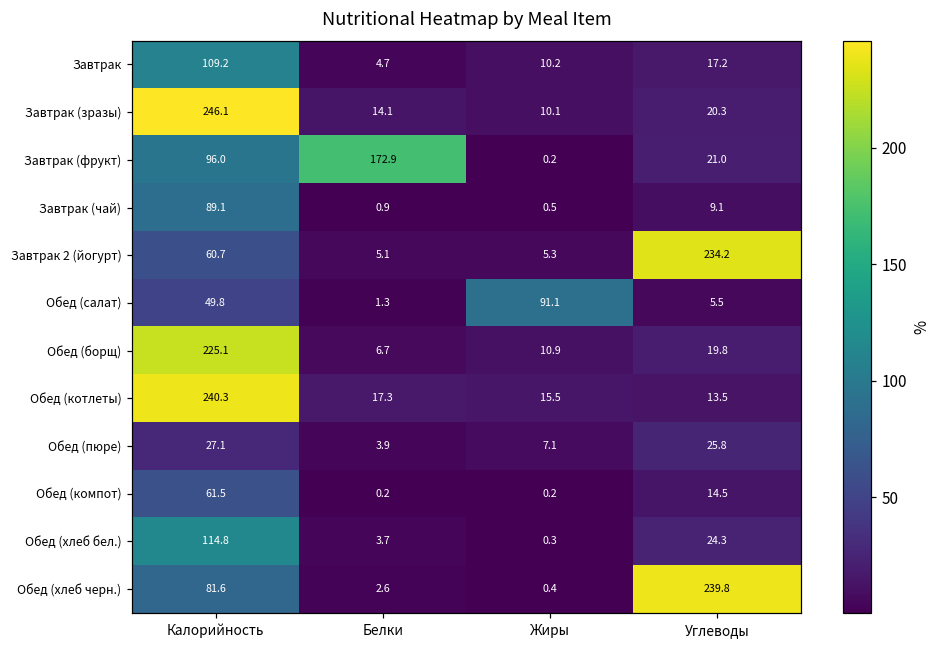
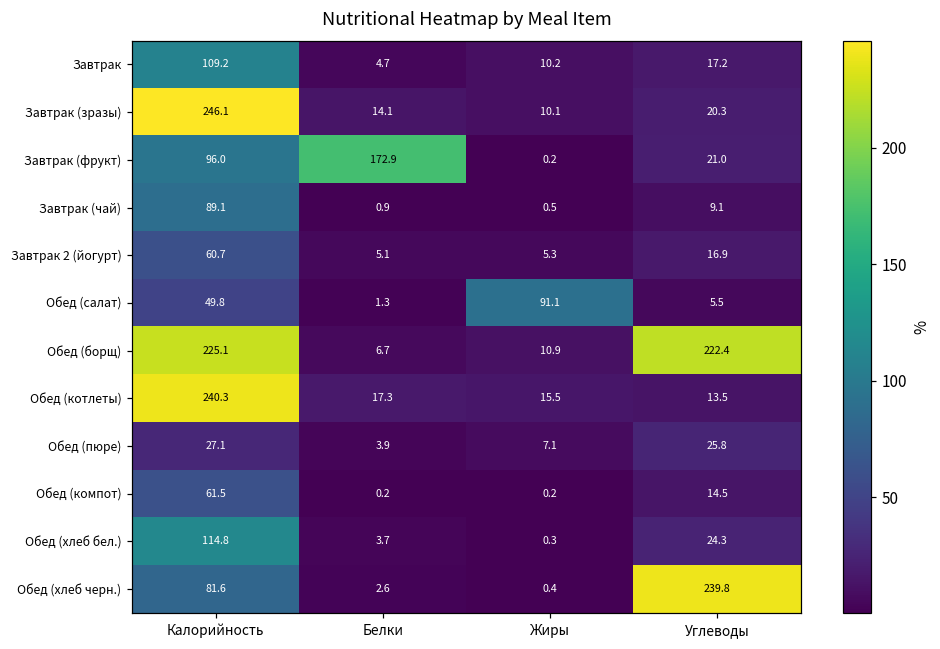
  {
    "Завтрак": {
      "Калорийность": 109.2,
      "Белки": 4.7,
      "Жиры": 10.2,
      "Углеводы": 17.2
    },
    "Завтрак (зразы)": {
      "Калорийность": 246.1,
      "Белки": 14.1,
      "Жиры": 10.1,
      "Углеводы": 20.3
    },
    "Завтрак (фрукт)": {
      "Калорийность": 96.0,
      "Белки": 172.9,
      "Жиры": 0.2,
      "Углеводы": 21.0
    },
    "Завтрак (чай)": {
      "Калорийность": 89.1,
      "Белки": 0.9,
      "Жиры": 0.5,
      "Углеводы": 9.1
    },
    "Завтрак 2 (йогурт)": {
      "Калорийность": 60.7,
      "Белки": 5.1,
      "Жиры": 5.3,
-     "Углеводы": 234.2
+     "Углеводы": 16.9
    },
    "Обед (салат)": {
      "Калорийность": 49.8,
      "Белки": 1.3,
      "Жиры": 91.1,
      "Углеводы": 5.5
    },
    "Обед (борщ)": {
      "Калорийность": 225.1,
      "Белки": 6.7,
      "Жиры": 10.9,
-     "Углеводы": 19.8
+     "Углеводы": 222.4
    },
    "Обед (котлеты)": {
      "Калорийность": 240.3,
      "Белки": 17.3,
      "Жиры": 15.5,
      "Углеводы": 13.5
    },
    "Обед (пюре)": {
      "Калорийность": 27.1,
      "Белки": 3.9,
      "Жиры": 7.1,
      "Углеводы": 25.8
    },
    "Обед (компот)": {
      "Калорийность": 61.5,
      "Белки": 0.2,
      "Жиры": 0.2,
      "Углеводы": 14.5
    },
    "Обед (хлеб бел.)": {
      "Калорийность": 114.8,
      "Белки": 3.7,
      "Жиры": 0.3,
      "Углеводы": 24.3
    },
    "Обед (хлеб черн.)": {
      "Калорийность": 81.6,
      "Белки": 2.6,
      "Жиры": 0.4,
      "Углеводы": 239.8
    }
  }
